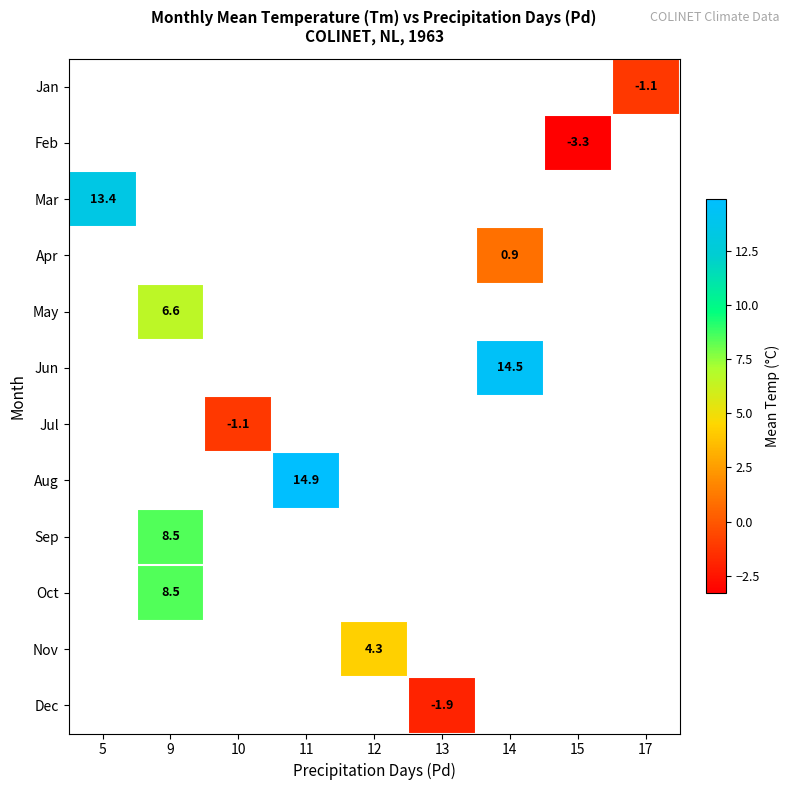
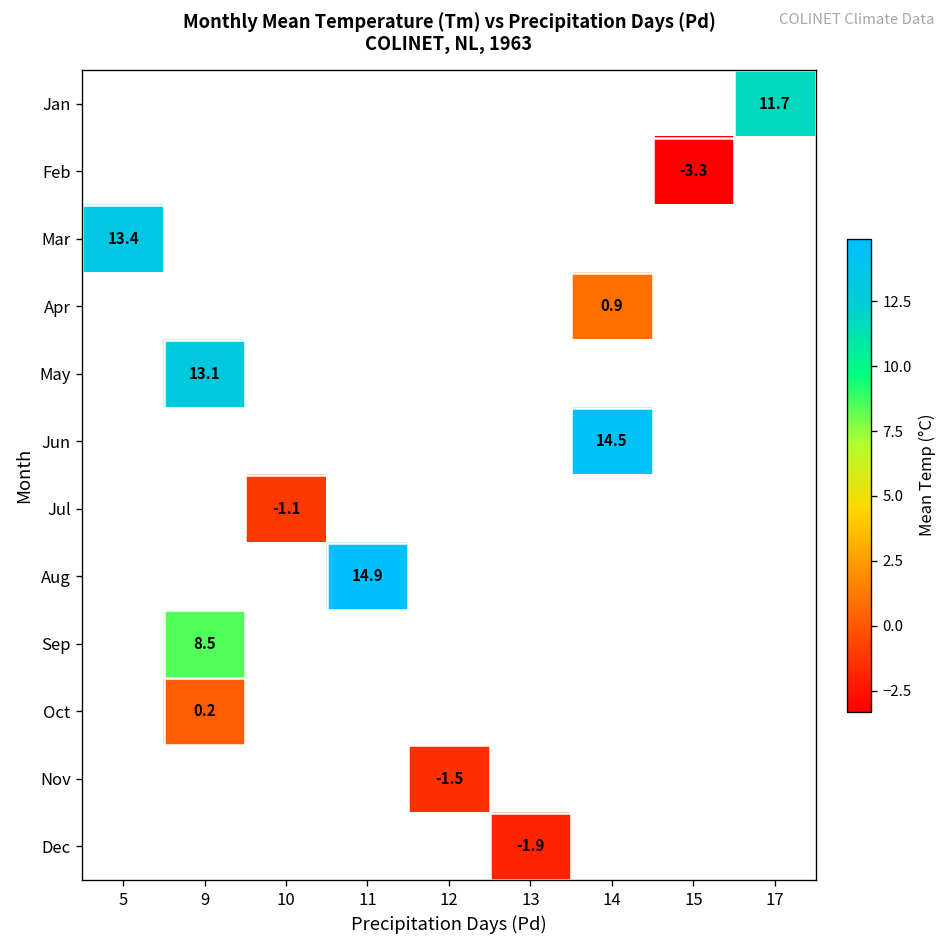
  {
    "Jan": {
-     "17": -1.1
+     "17": 11.7
    },
    "Feb": {
      "15": -3.3
    },
    "Mar": {
      "5": 13.4
    },
    "Apr": {
      "14": 0.9
    },
    "May": {
-     "9": 6.6
+     "9": 13.1
    },
    "Jun": {
      "14": 14.5
    },
    "Jul": {
      "10": -1.1
    },
    "Aug": {
      "11": 14.9
    },
    "Sep": {
      "9": 8.5
    },
    "Oct": {
-     "9": 8.5
+     "9": 0.2
    },
    "Nov": {
-     "12": 4.3
+     "12": -1.5
    },
    "Dec": {
      "13": -1.9
    }
  }
